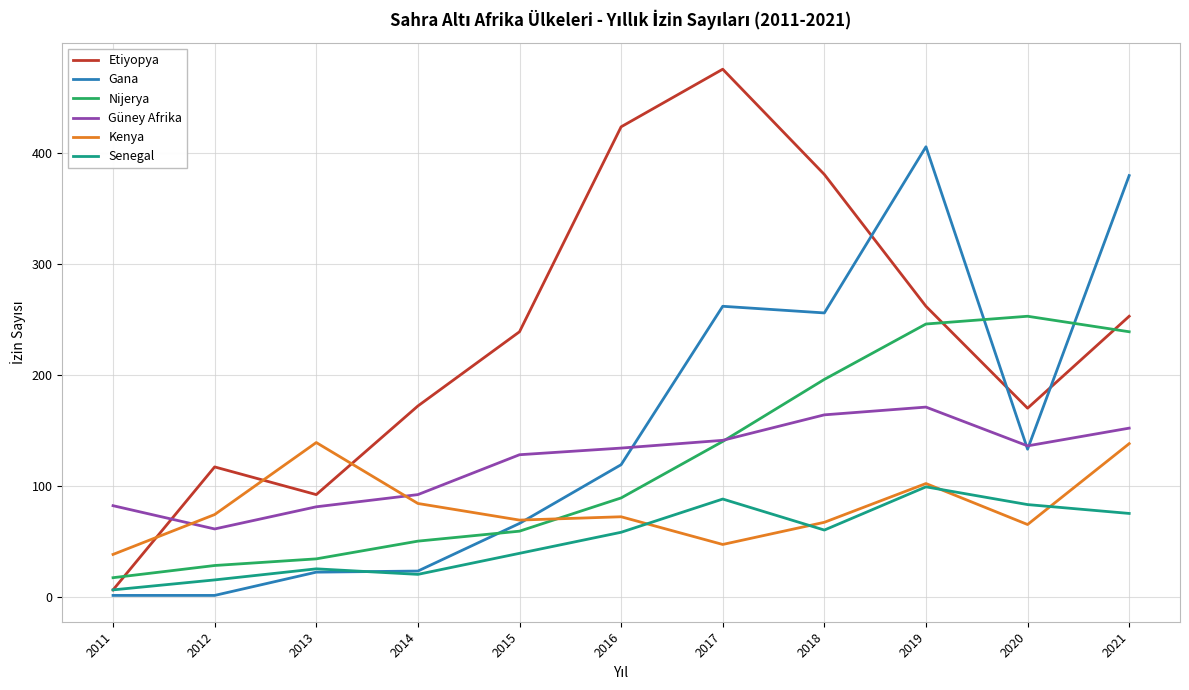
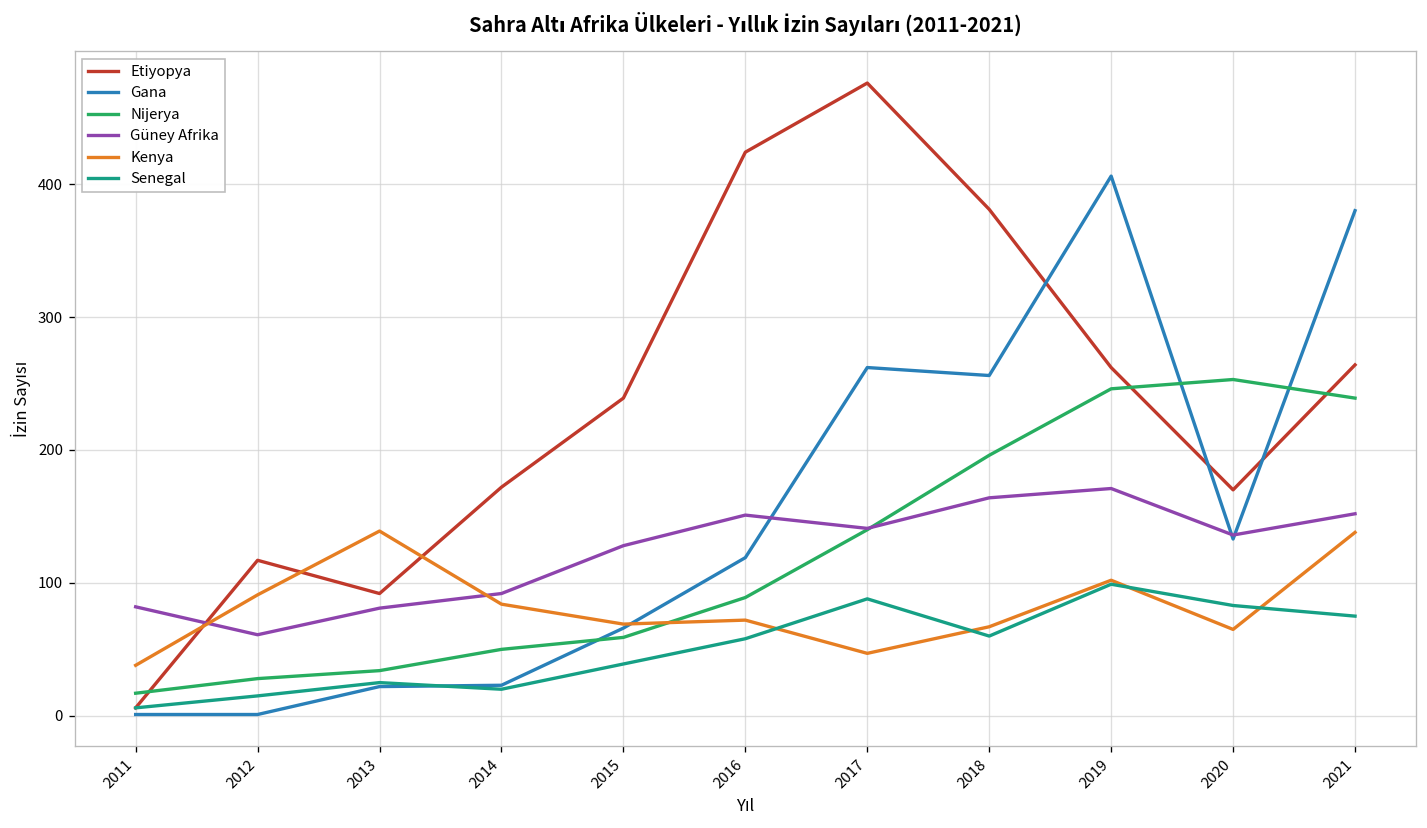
  {
    "Etiyopya": {
      "2012": 117,
      "2013": 92,
      "2014": 172,
      "2015": 239,
      "2016": 424,
      "2017": 476,
      "2018": 381,
      "2019": 262,
      "2020": 170,
-     "2021": 253
+     "2021": 264
    },
    "Gana": {
      "2011": 1,
      "2012": 1,
      "2013": 22,
      "2014": 23,
      "2015": 66,
      "2016": 119,
      "2017": 262,
      "2018": 256,
      "2019": 406,
      "2020": 133,
      "2021": 380
    },
    "Güney Afrika": {
      "2011": 82,
      "2012": 61,
      "2013": 81,
      "2014": 92,
      "2015": 128,
-     "2016": 134,
+     "2016": 151,
      "2018": 164,
      "2019": 171,
      "2020": 136,
      "2021": 152
    },
    "Kenya": {
      "2011": 38,
-     "2012": 74,
+     "2012": 91,
      "2013": 139,
      "2014": 84,
      "2015": 69,
      "2016": 72,
      "2017": 47,
      "2018": 67,
      "2019": 102,
      "2020": 65,
      "2021": 138
    }
  }
